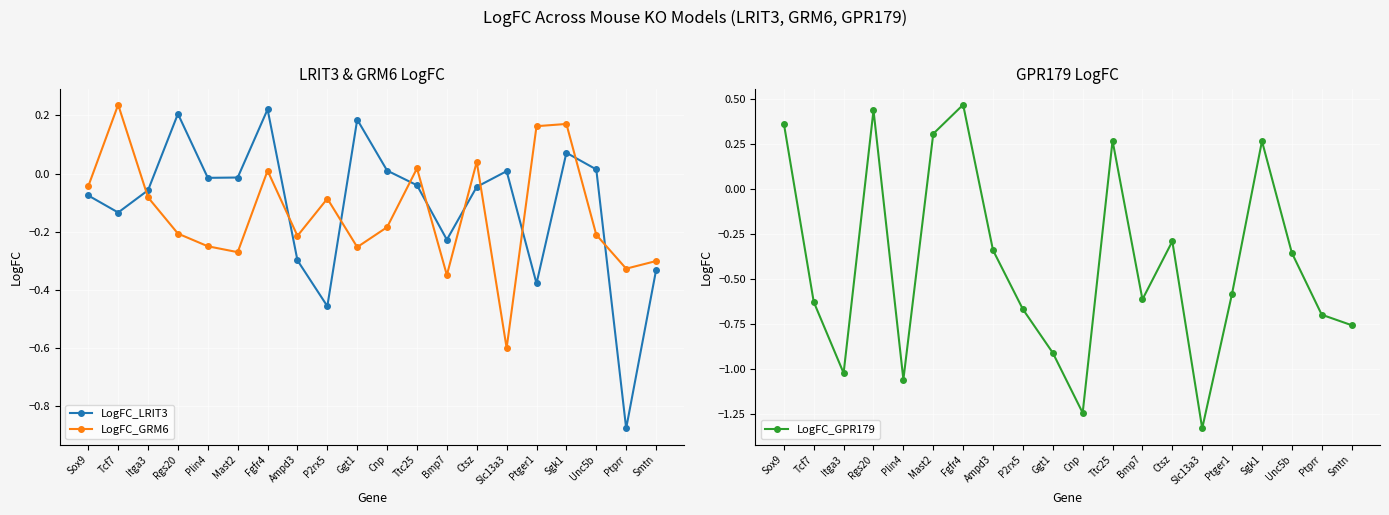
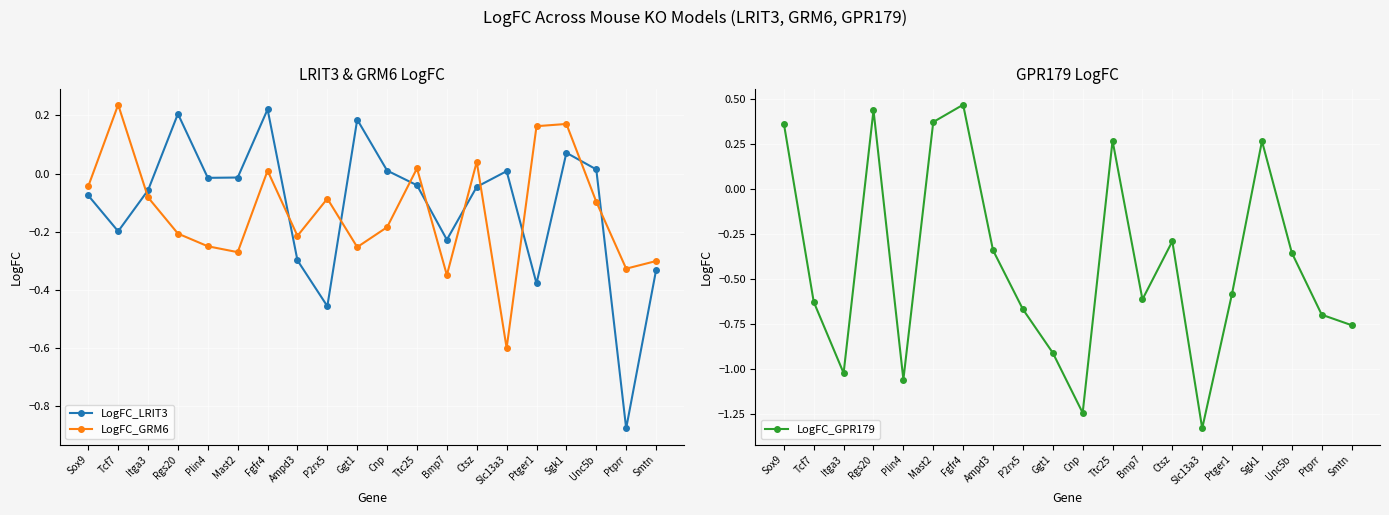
  {
    "LRIT3 & GRM6 LogFC": {
      "LogFC_LRIT3": {
        "Sox9": -0.08,
-       "Tcf7": -0.13,
+       "Tcf7": -0.20,
        "Itga3": -0.06,
        "Rgs20": 0.21,
        "Plin4": -0.01,
        "Mast2": -0.01,
        "Fgfr4": 0.22,
        "Ampd3": -0.30,
        "P2rx5": -0.46,
        "Ggt1": 0.19,
        "Cnp": 0.01,
        "Ttc25": -0.04,
        "Bmp7": -0.23,
        "Ctsz": -0.05,
        "Slc13a3": 0.01,
        "Ptger1": -0.38,
        "Sgk1": 0.07,
        "Unc5b": 0.01,
        "Ptprr": -0.88,
        "Smtn": -0.33
      },
      "LogFC_GRM6": {
        "Sox9": -0.04,
        "Tcf7": 0.24,
        "Itga3": -0.08,
        "Rgs20": -0.21,
        "Plin4": -0.25,
        "Mast2": -0.27,
        "Fgfr4": 0.01,
        "Ampd3": -0.21,
        "P2rx5": -0.09,
        "Ggt1": -0.25,
        "Cnp": -0.18,
        "Ttc25": 0.02,
        "Bmp7": -0.35,
        "Ctsz": 0.04,
        "Slc13a3": -0.60,
        "Ptger1": 0.16,
        "Sgk1": 0.17,
-       "Unc5b": -0.21,
+       "Unc5b": -0.10,
        "Ptprr": -0.33,
        "Smtn": -0.30
      }
    },
    "GPR179 LogFC": {
      "Sox9": 0.36,
      "Tcf7": -0.63,
      "Itga3": -1.02,
      "Rgs20": 0.44,
      "Plin4": -1.06,
-     "Mast2": 0.31,
+     "Mast2": 0.37,
      "Fgfr4": 0.47,
      "Ampd3": -0.34,
      "P2rx5": -0.67,
      "Ggt1": -0.91,
      "Cnp": -1.24,
      "Ttc25": 0.27,
      "Bmp7": -0.61,
      "Ctsz": -0.29,
      "Slc13a3": -1.33,
      "Ptger1": -0.58,
      "Sgk1": 0.26,
      "Unc5b": -0.36,
      "Ptprr": -0.70,
      "Smtn": -0.76
    }
  }
